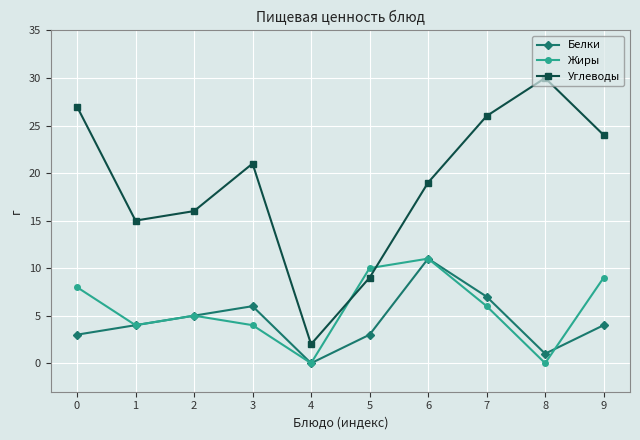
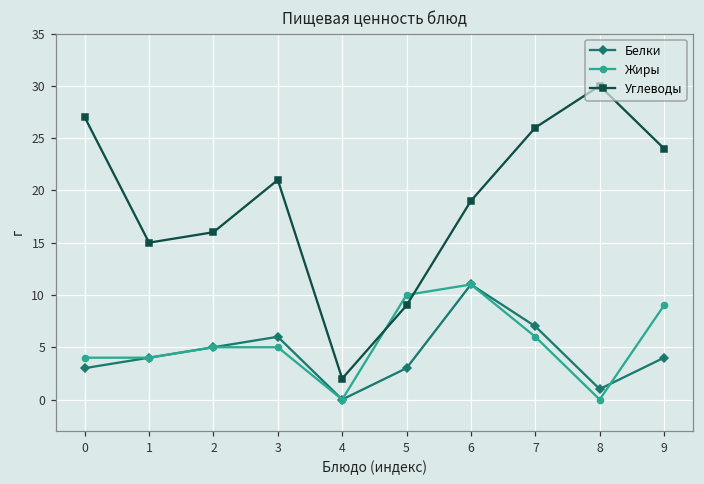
  {
    "Жиры": {
-     "0": 8,
-     "3": 4,
+     "0": 4,
+     "3": 5,
      "5": 10,
      "7": 6,
      "8": 0,
      "9": 9
    }
  }
